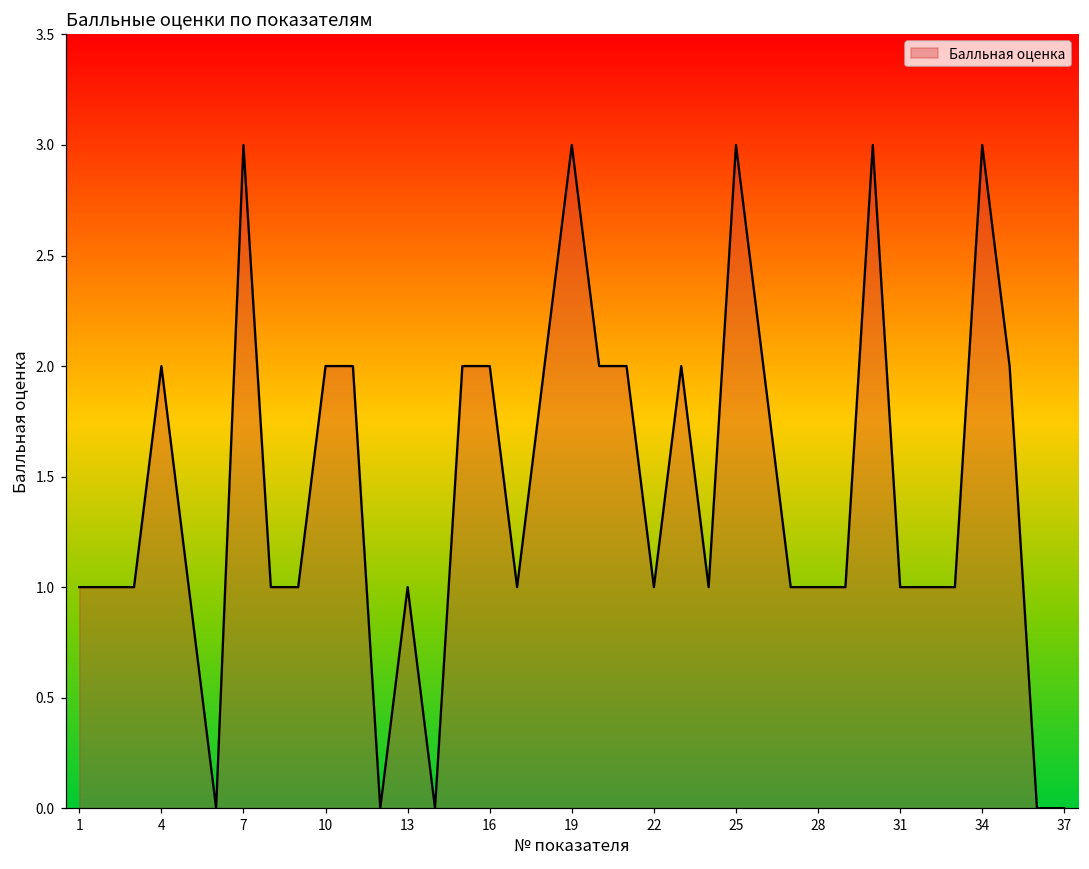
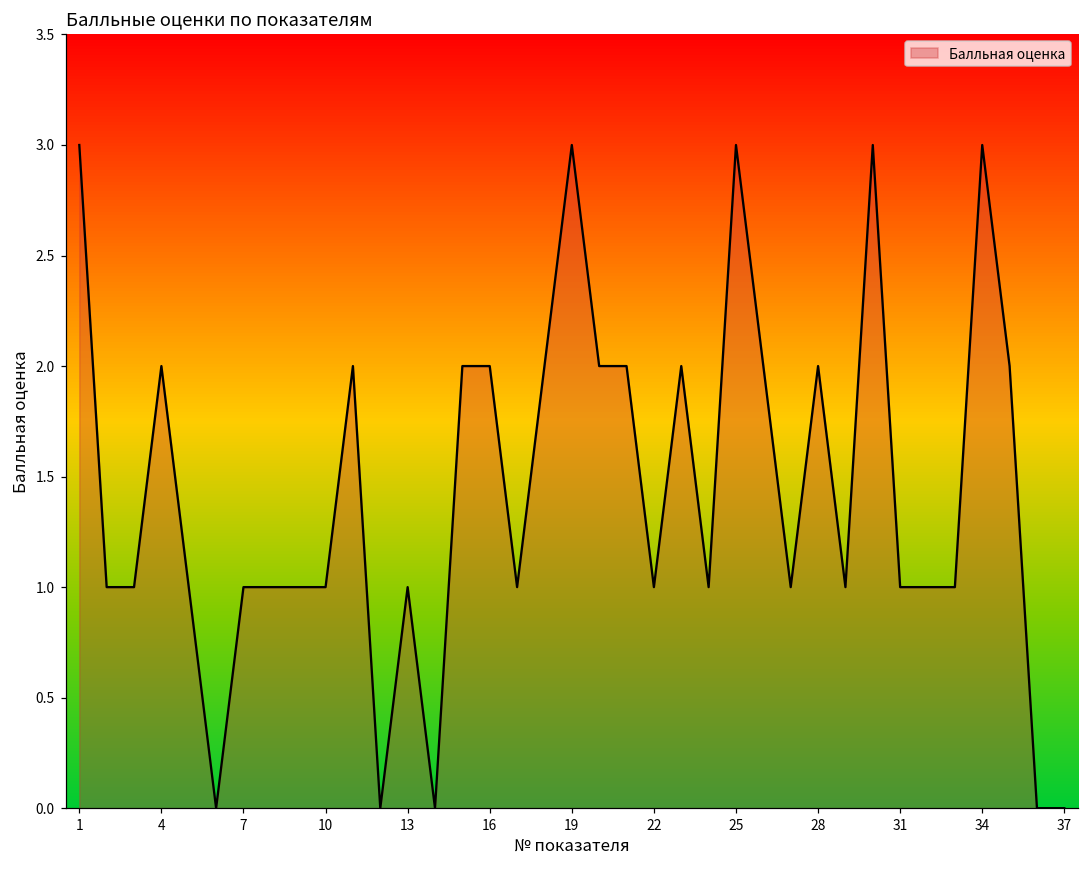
  {
-   "1": 1,
+   "1": 3,
    "4": 2,
-   "7": 3,
-   "10": 2,
+   "7": 1,
+   "10": 1,
    "13": 1,
    "16": 2,
    "19": 3,
    "22": 1,
    "25": 3,
-   "28": 1,
+   "28": 2,
    "31": 1,
    "34": 3,
    "37": 0
  }
